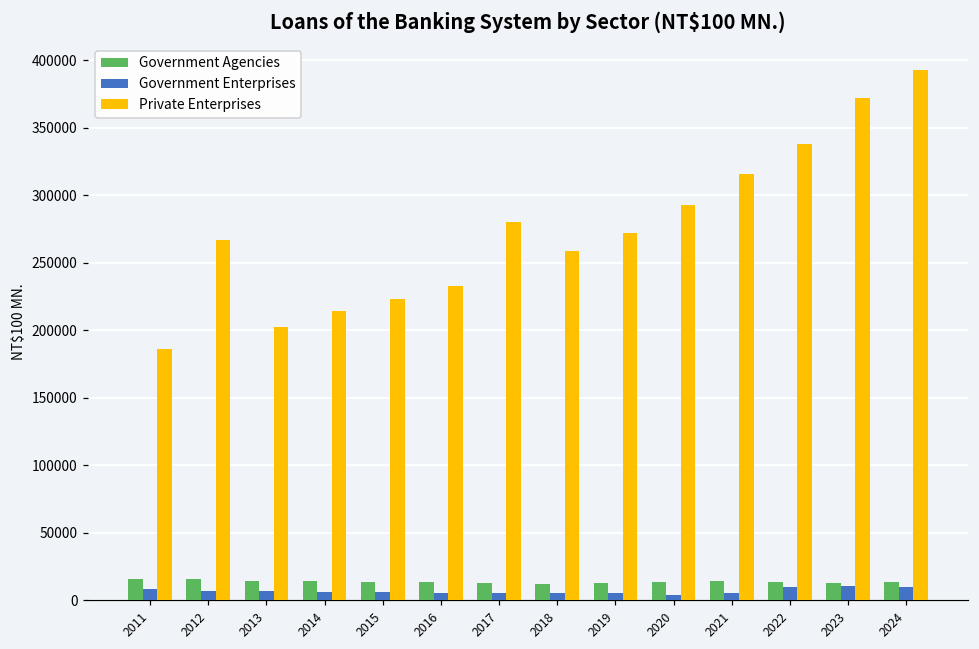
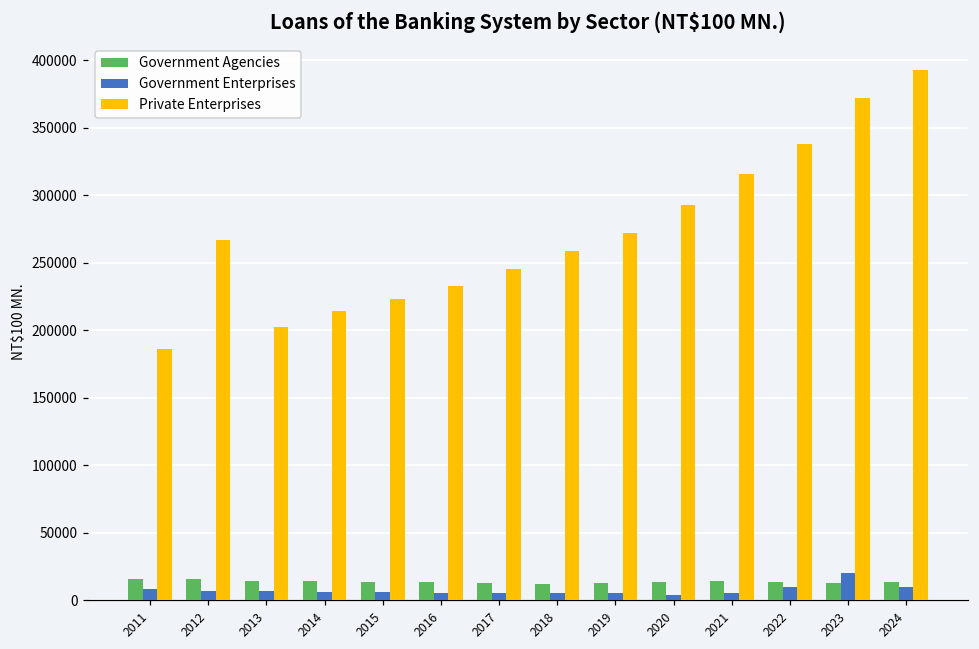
  {
    "Government Agencies": {
      "2011": 15000,
      "2012": 16000,
      "2013": 15000,
      "2014": 14000,
      "2015": 14000,
      "2016": 13000,
      "2017": 13000,
      "2018": 12000,
      "2019": 12000,
      "2020": 14000,
      "2021": 14000,
      "2022": 14000,
      "2023": 13000,
      "2024": 13000
    },
    "Government Enterprises": {
      "2011": 8000,
      "2012": 7000,
      "2013": 7000,
      "2014": 6000,
      "2015": 6000,
      "2016": 5000,
      "2017": 5000,
      "2018": 6000,
      "2019": 5000,
      "2020": 4000,
      "2021": 5000,
      "2022": 10000,
-     "2023": 10000,
+     "2023": 20000,
      "2024": 10000
    },
    "Private Enterprises": {
      "2011": 186000,
      "2012": 266000,
      "2013": 202000,
      "2014": 214000,
      "2015": 223000,
      "2016": 233000,
-     "2017": 280000,
+     "2017": 245000,
      "2018": 259000,
      "2019": 272000,
      "2020": 293000,
      "2021": 316000,
      "2022": 338000,
      "2023": 372000,
      "2024": 392000
    }
  }
